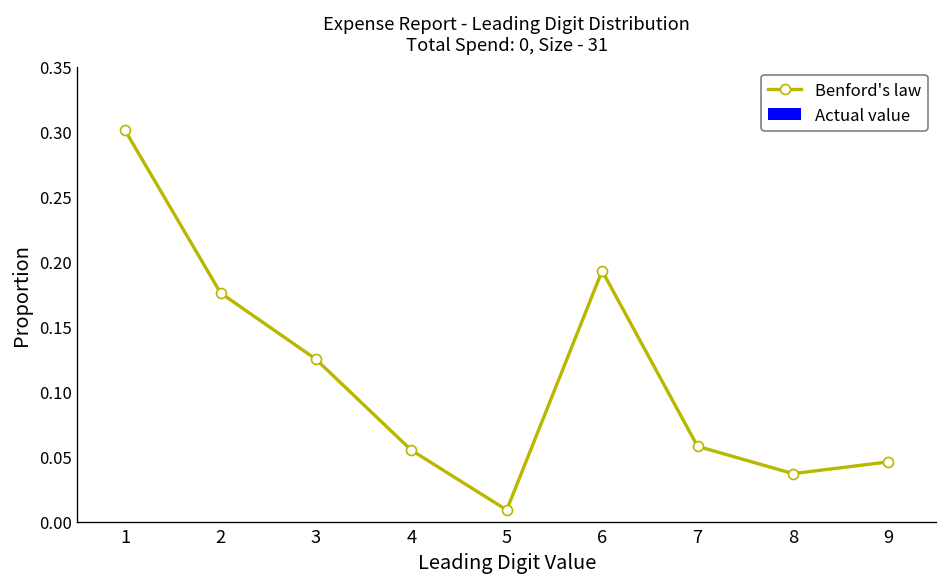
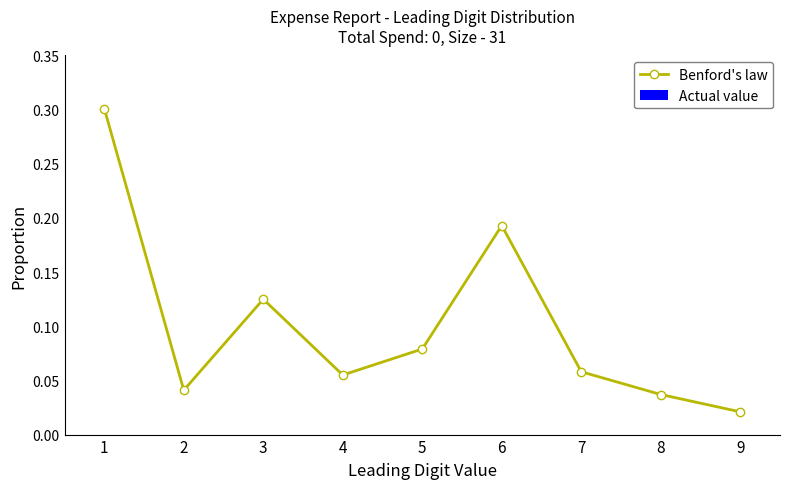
  {
    "Benford's law": {
      "1": 0.301,
-     "2": 0.176,
+     "2": 0.041,
      "3": 0.125,
      "4": 0.055,
-     "5": 0.009,
+     "5": 0.079,
      "6": 0.193,
      "7": 0.058,
      "8": 0.037,
-     "9": 0.046
+     "9": 0.021
    },
    "Actual value": {
      "1": 0.000,
      "2": 0.000,
      "3": 0.000,
      "4": 0.000,
      "5": 0.000,
      "6": 0.000,
      "7": 0.000,
      "8": 0.000,
      "9": 0.000
    }
  }
